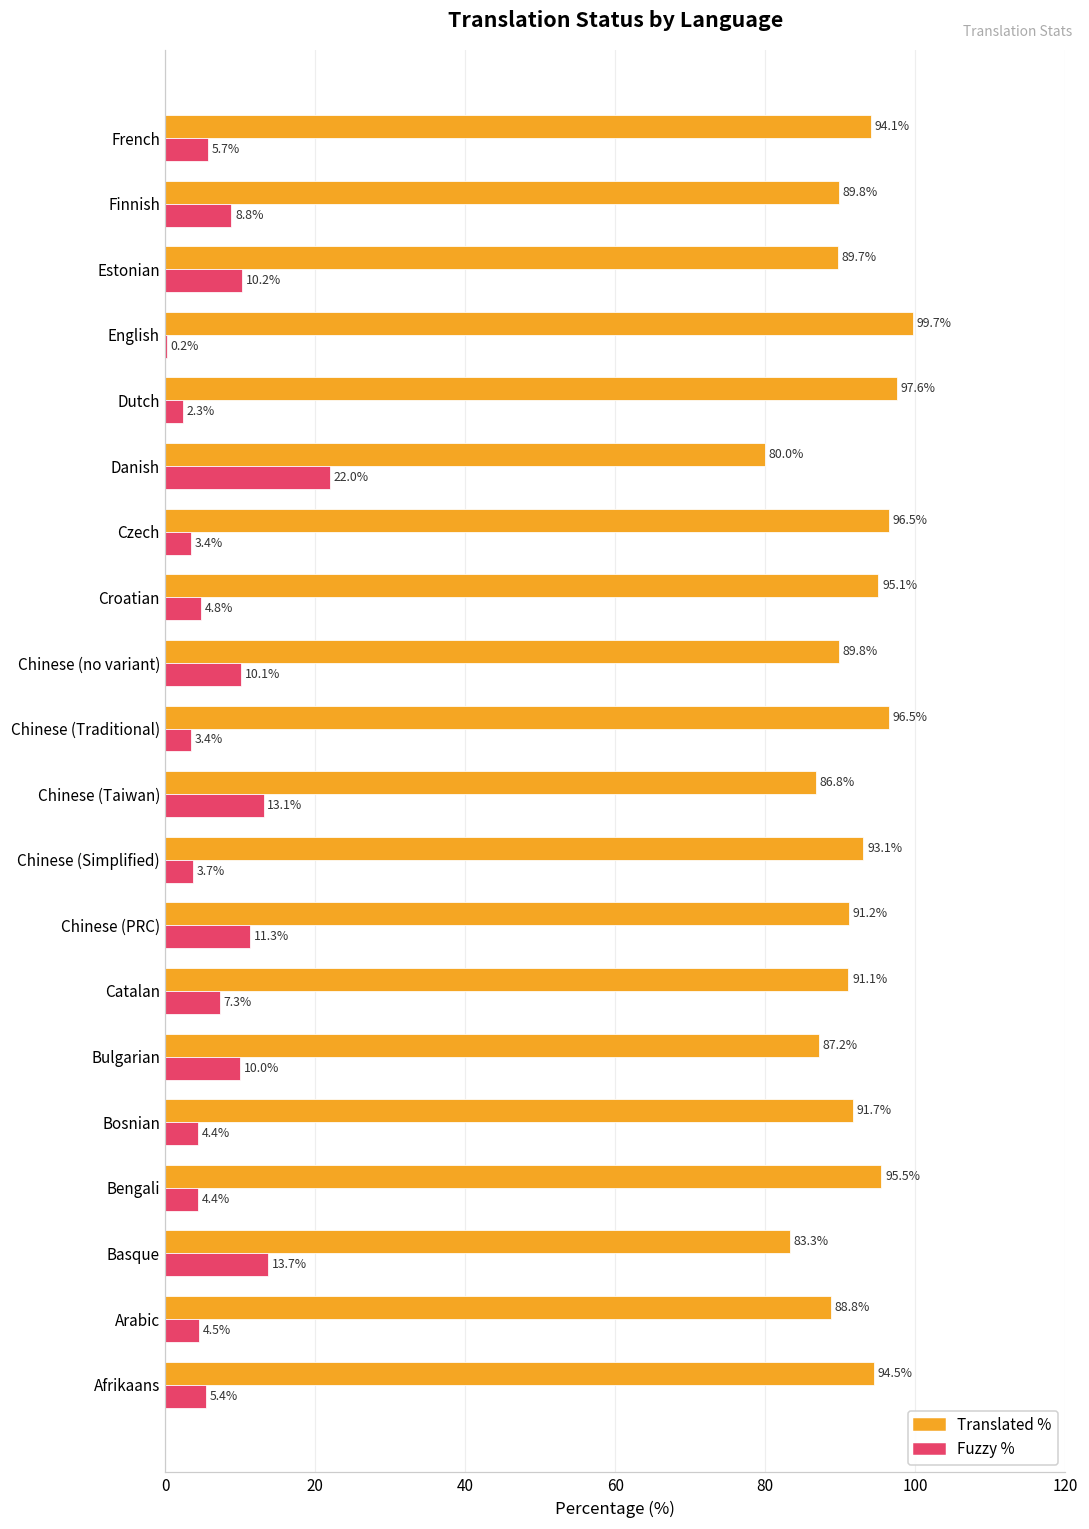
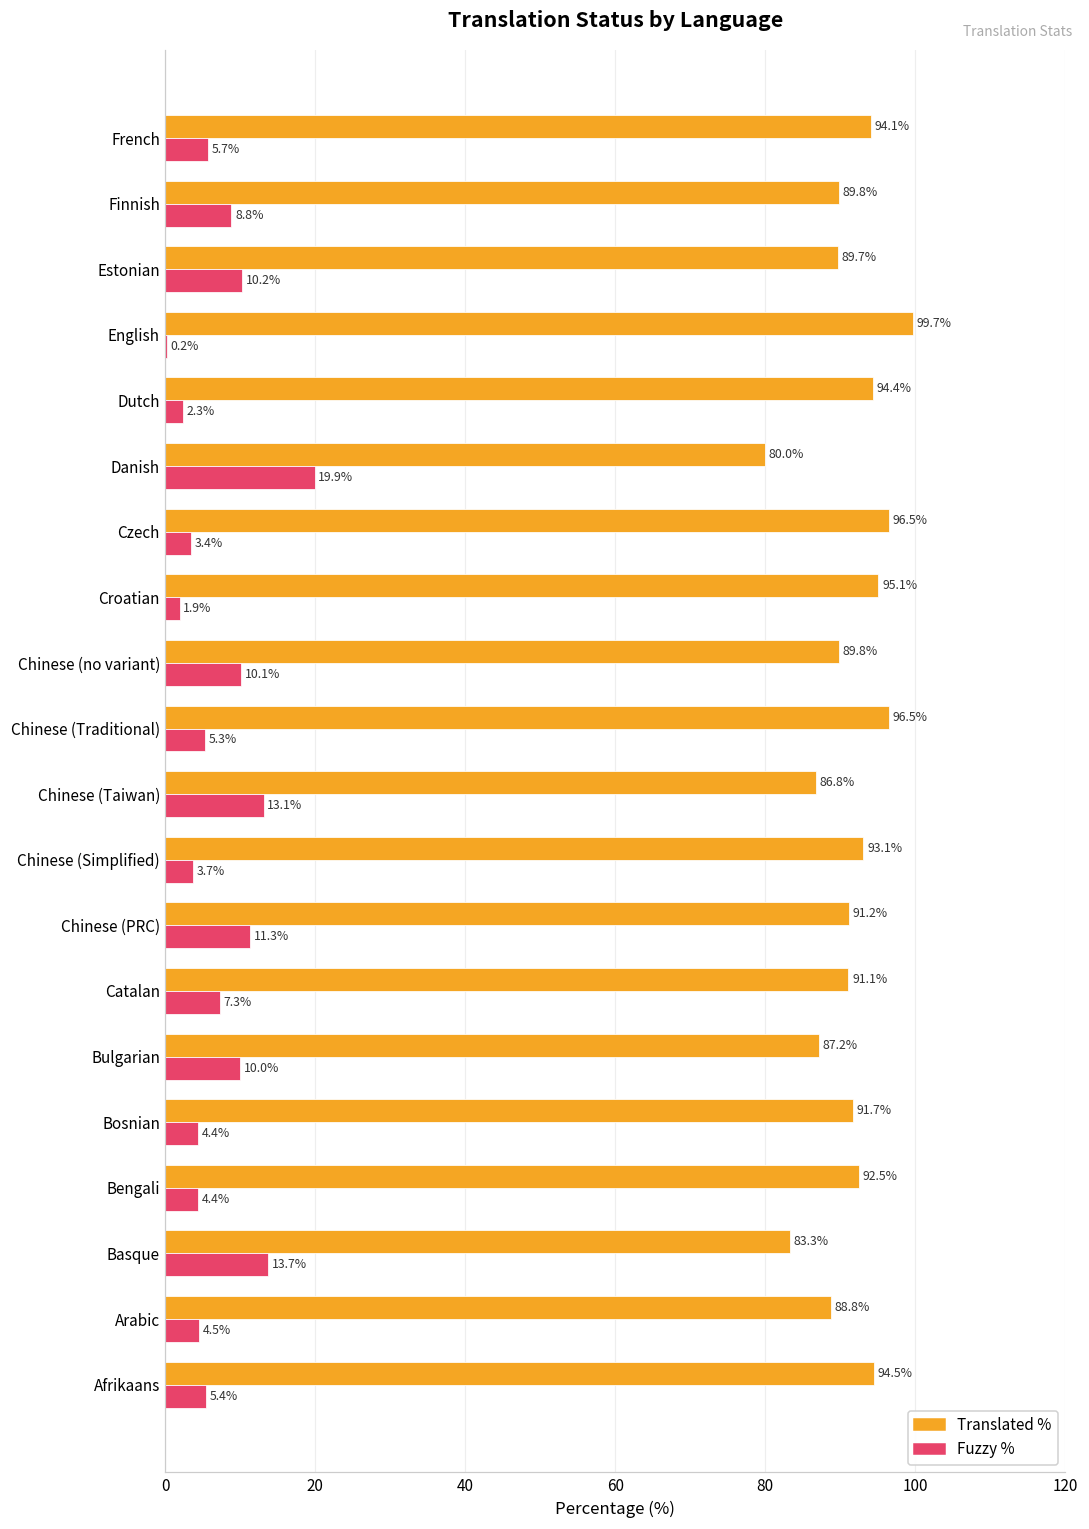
  {
    "Translated %": {
      "French": "94.1%",
      "Finnish": "89.8%",
      "Estonian": "89.7%",
      "English": "99.7%",
-     "Dutch": "97.6%",
+     "Dutch": "94.4%",
      "Danish": "80.0%",
      "Czech": "96.5%",
      "Croatian": "95.1%",
      "Chinese (no variant)": "89.8%",
      "Chinese (Traditional)": "96.5%",
      "Chinese (Taiwan)": "86.8%",
      "Chinese (Simplified)": "93.1%",
      "Chinese (PRC)": "91.2%",
      "Catalan": "91.1%",
      "Bulgarian": "87.2%",
      "Bosnian": "91.7%",
-     "Bengali": "95.5%",
+     "Bengali": "92.5%",
      "Basque": "83.3%",
      "Arabic": "88.8%",
      "Afrikaans": "94.5%"
    },
    "Fuzzy %": {
      "French": "5.7%",
      "Finnish": "8.8%",
      "Estonian": "10.2%",
      "English": "0.2%",
      "Dutch": "2.3%",
-     "Danish": "22.0%",
+     "Danish": "19.9%",
      "Czech": "3.4%",
-     "Croatian": "4.8%",
+     "Croatian": "1.9%",
      "Chinese (no variant)": "10.1%",
-     "Chinese (Traditional)": "3.4%",
+     "Chinese (Traditional)": "5.3%",
      "Chinese (Taiwan)": "13.1%",
      "Chinese (Simplified)": "3.7%",
      "Chinese (PRC)": "11.3%",
      "Catalan": "7.3%",
      "Bulgarian": "10.0%",
      "Bosnian": "4.4%",
      "Bengali": "4.4%",
      "Basque": "13.7%",
      "Arabic": "4.5%",
      "Afrikaans": "5.4%"
    }
  }
